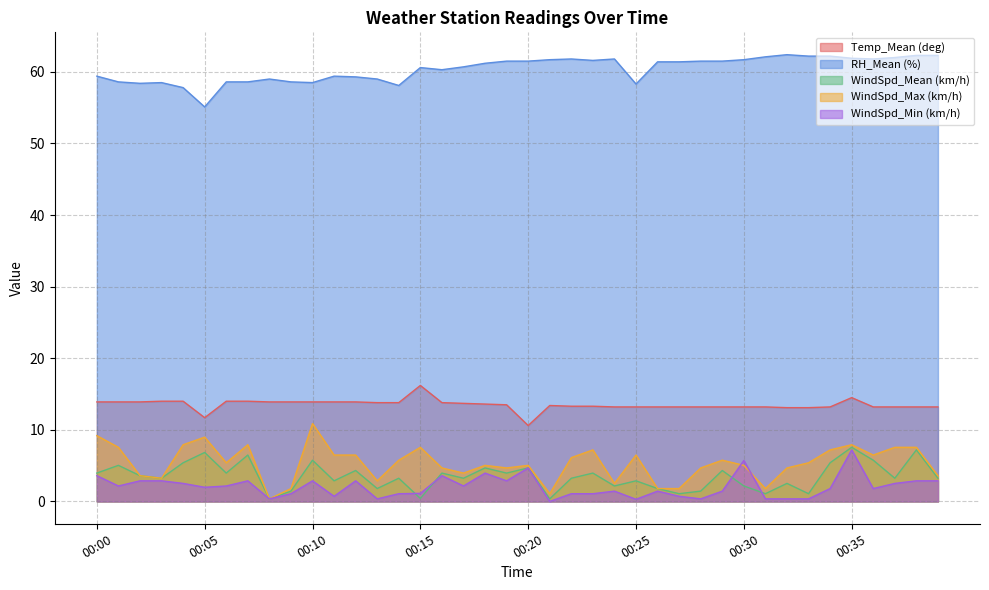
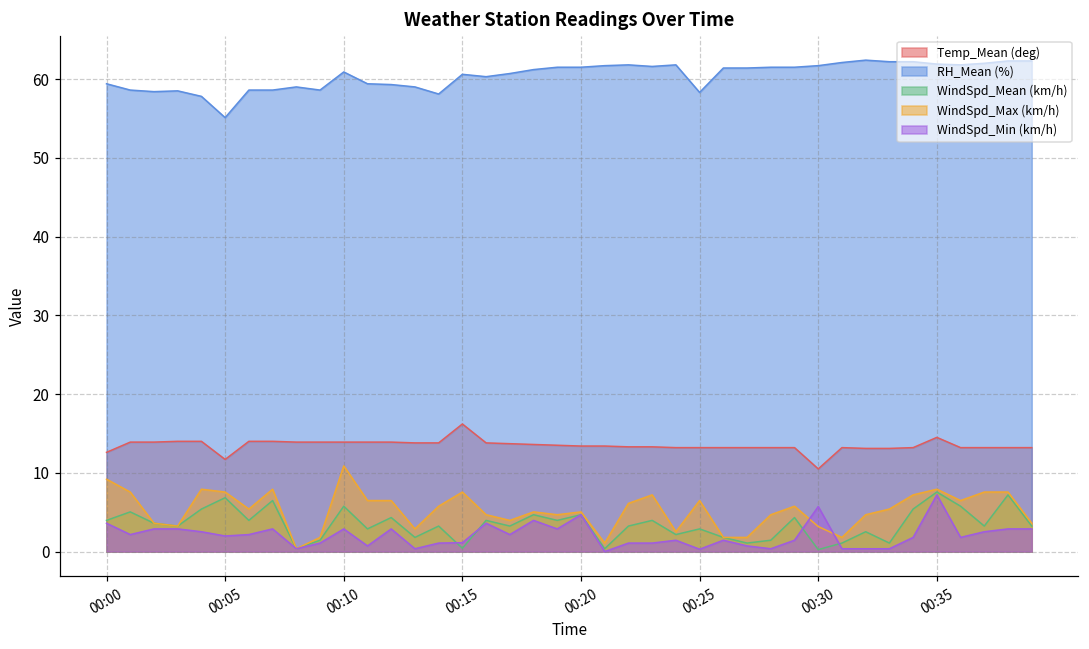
  {
    "Temp_Mean (deg)": {
-     "00:00": 14,
+     "00:00": 13,
      "00:05": 12,
      "00:10": 14,
      "00:15": 16,
-     "00:20": 11,
+     "00:20": 13,
      "00:25": 13,
-     "00:30": 13,
+     "00:30": 11,
      "00:35": 15
    },
    "RH_Mean (%)": {
      "00:00": 59,
      "00:05": 55,
-     "00:10": 59,
+     "00:10": 61,
      "00:15": 61,
      "00:20": 62,
      "00:25": 58,
      "00:30": 62
    },
    "WindSpd_Mean (km/h)": {
      "00:00": 4,
      "00:05": 7,
      "00:10": 6,
      "00:15": 0,
      "00:25": 3,
-     "00:30": 2,
+     "00:30": 0,
      "00:35": 8
    },
    "WindSpd_Max (km/h)": {
      "00:00": 9,
-     "00:05": 9,
+     "00:05": 8,
      "00:10": 11,
      "00:15": 8,
      "00:25": 6,
-     "00:30": 5,
+     "00:30": 3,
      "00:35": 8
    },
    "WindSpd_Min (km/h)": {
      "00:00": 4,
      "00:05": 2,
      "00:10": 3,
      "00:15": 1,
      "00:25": 0,
      "00:30": 6,
      "00:35": 7
    }
  }
